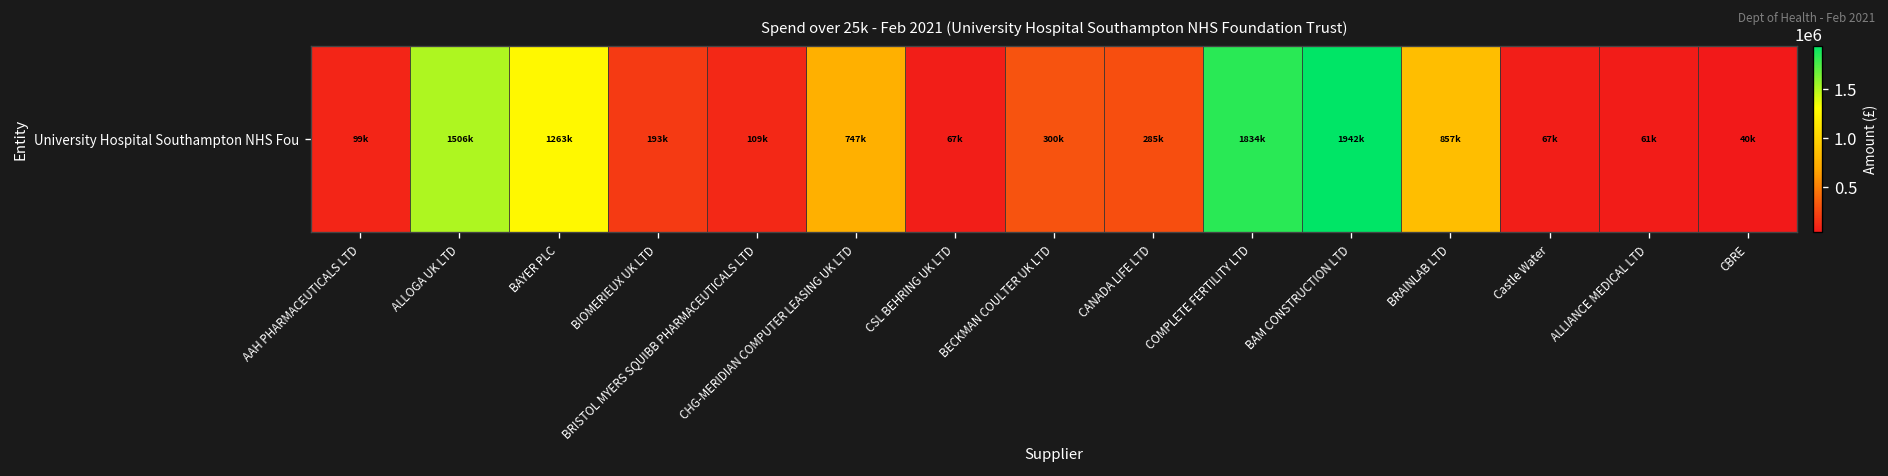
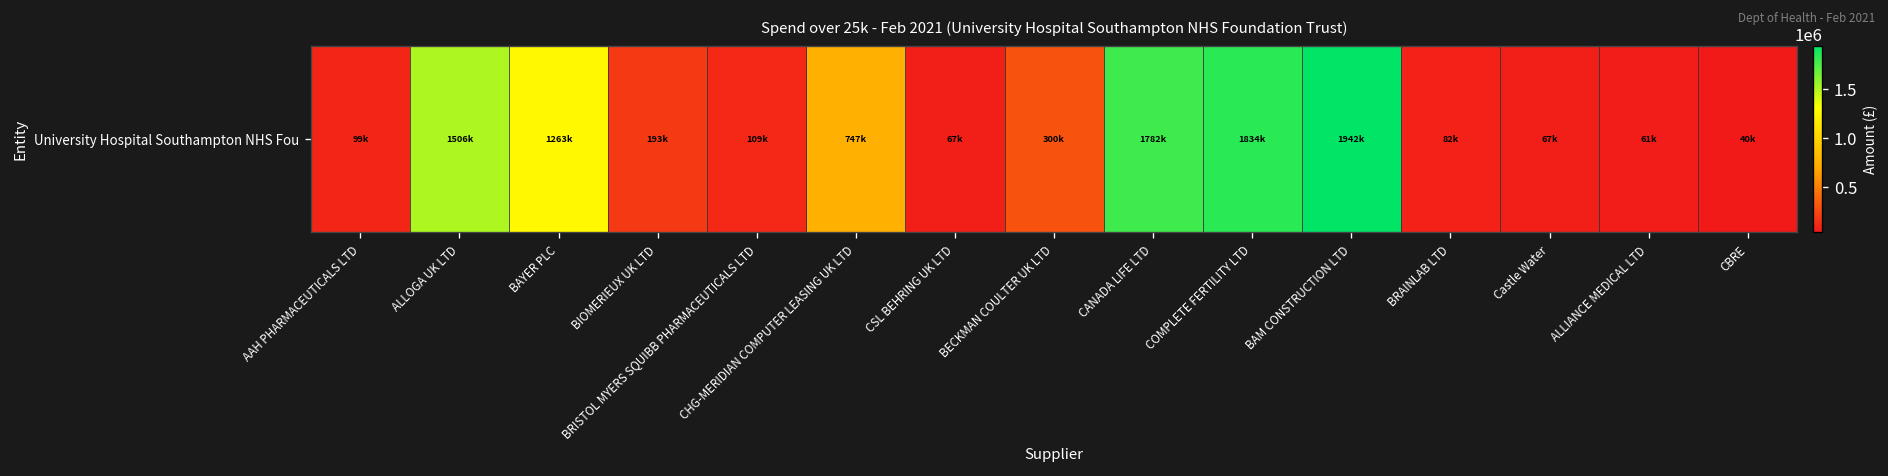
  {
    "University Hospital Southampton NHS Fou": {
      "AAH PHARMACEUTICALS LTD": "99k",
      "ALLOGA UK LTD": "1506k",
      "BAYER PLC": "1263k",
      "BIOMERIEUX UK LTD": "193k",
      "BRISTOL MYERS SQUIBB PHARMACEUTICALS LTD": "109k",
      "CHG-MERIDIAN COMPUTER LEASING UK LTD": "747k",
      "CSL BEHRING UK LTD": "67k",
      "BECKMAN COULTER UK LTD": "300k",
-     "CANADA LIFE LTD": "285k",
+     "CANADA LIFE LTD": "1782k",
      "COMPLETE FERTILITY LTD": "1834k",
      "BAM CONSTRUCTION LTD": "1942k",
-     "BRAINLAB LTD": "857k",
+     "BRAINLAB LTD": "82k",
      "Castle Water": "67k",
      "ALLIANCE MEDICAL LTD": "61k",
      "CBRE": "40k"
    }
  }
